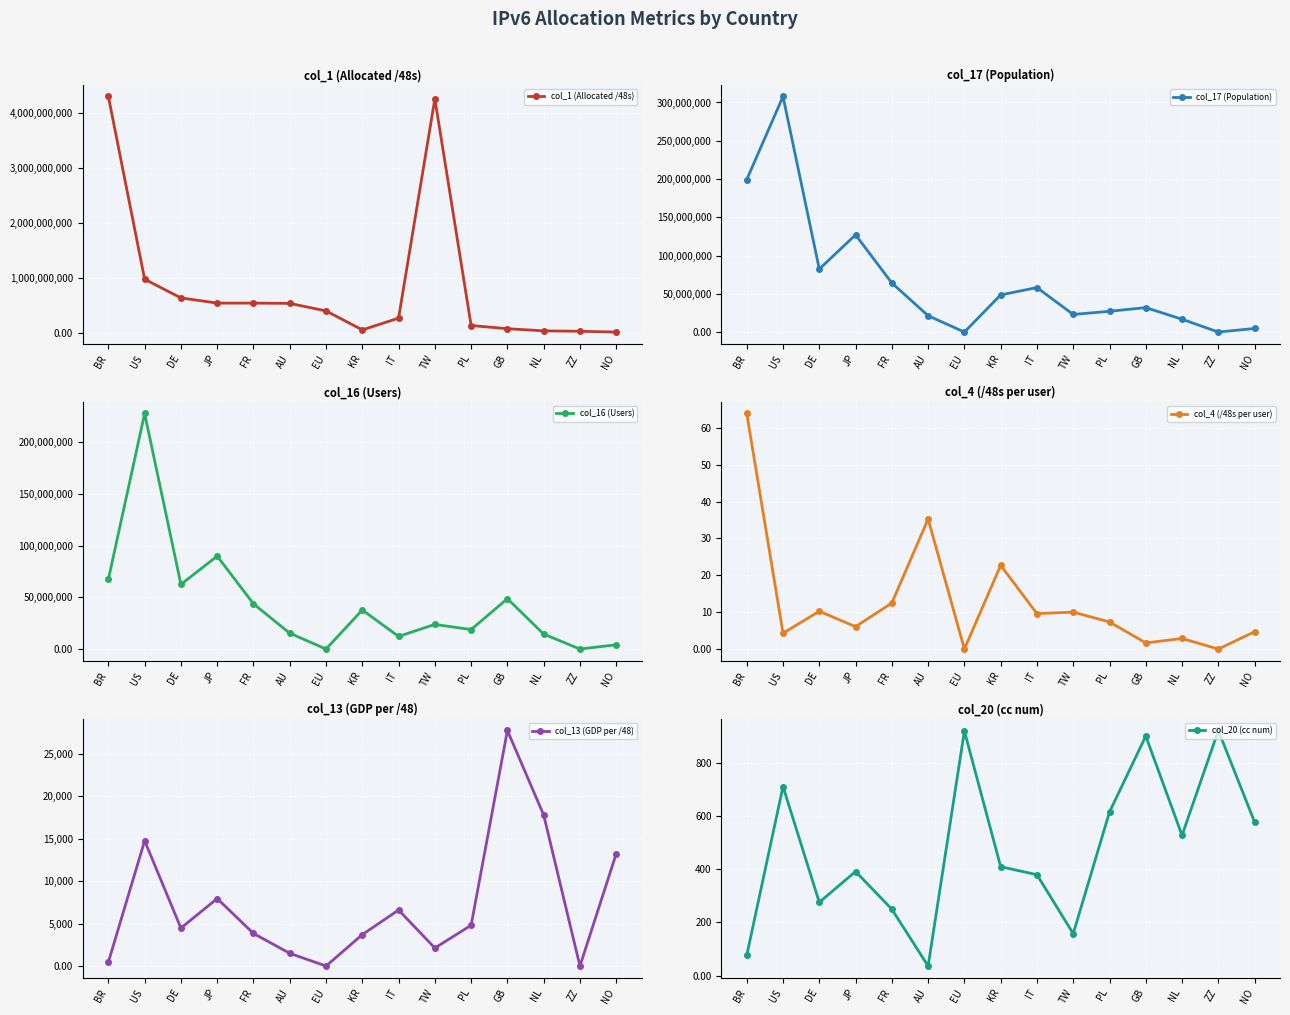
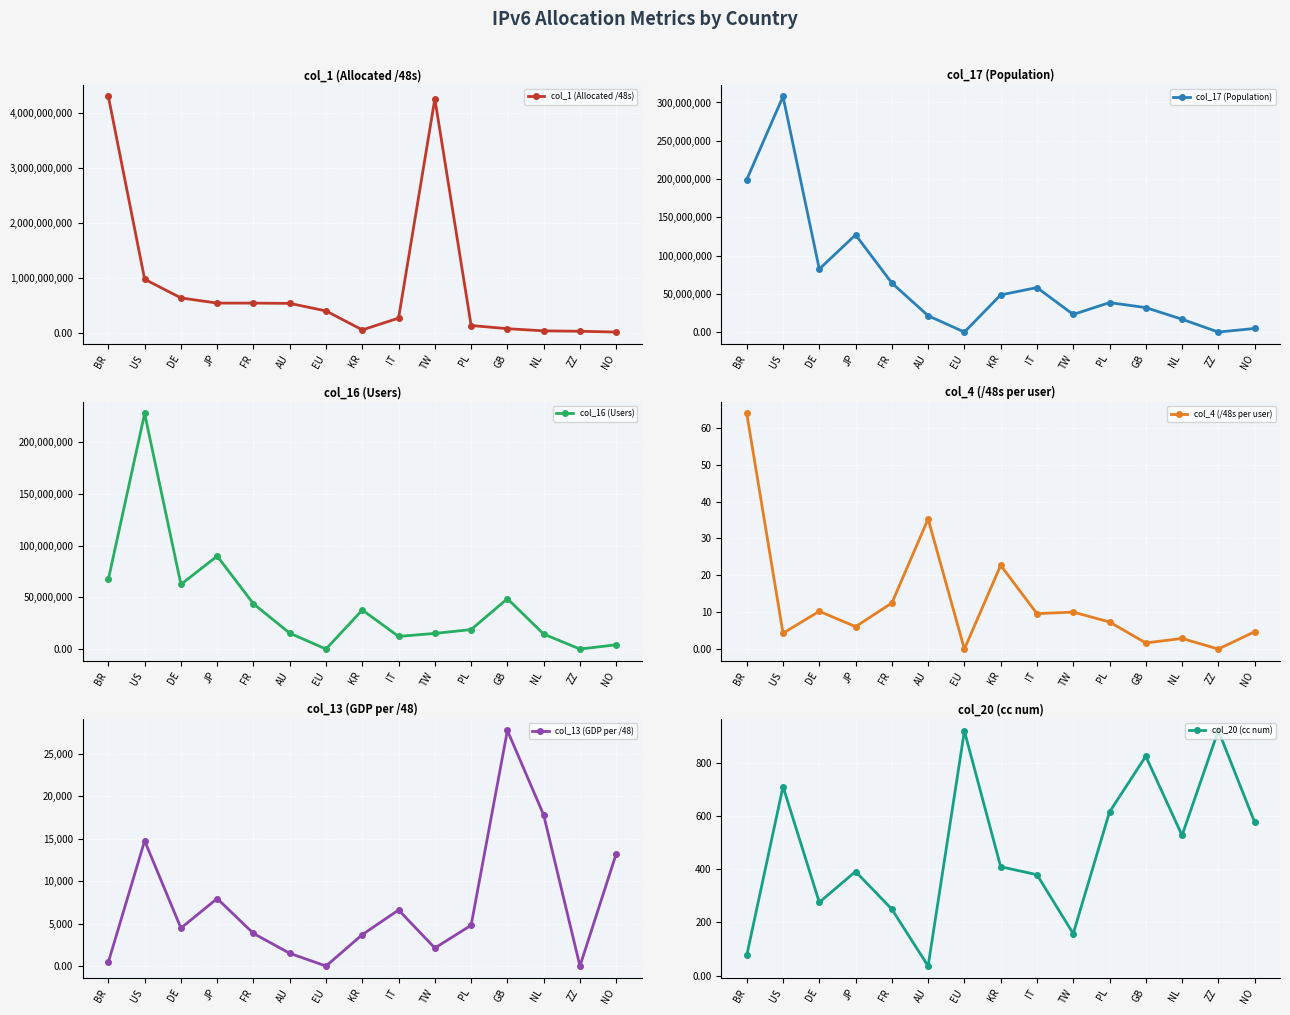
  {
    "col_1 (Allocated /48s)": {
      "BR": "4,300,000,000",
      "US": "1,000,000,000",
      "DE": "600,000,000",
      "JP": "500,000,000",
      "FR": "500,000,000",
      "AU": "500,000,000",
      "EU": "400,000,000",
      "KR": "100,000,000",
      "IT": "300,000,000",
      "TW": "4,300,000,000",
      "PL": "100,000,000",
      "GB": "100,000,000",
      "NL": "0",
      "ZZ": "0",
      "NO": "0"
    },
    "col_17 (Population)": {
      "BR": "200,000,000",
      "US": "310,000,000",
      "DE": "80,000,000",
      "JP": "130,000,000",
      "FR": "60,000,000",
      "AU": "20,000,000",
      "EU": "0",
      "KR": "50,000,000",
      "IT": "60,000,000",
      "TW": "20,000,000",
-     "PL": "30,000,000",
+     "PL": "40,000,000",
      "GB": "30,000,000",
      "NL": "20,000,000",
      "ZZ": "0",
      "NO": "0"
    },
    "col_16 (Users)": {
      "BR": "67,000,000",
      "US": "228,000,000",
      "DE": "63,000,000",
      "JP": "90,000,000",
      "FR": "44,000,000",
      "AU": "15,000,000",
      "EU": "0",
      "KR": "38,000,000",
      "IT": "12,000,000",
-     "TW": "24,000,000",
+     "TW": "15,000,000",
      "PL": "19,000,000",
      "GB": "49,000,000",
      "NL": "14,000,000",
      "ZZ": "0",
      "NO": "4,000,000"
    },
    "col_4 (/48s per user)": {
      "BR": "64",
      "US": "4",
      "DE": "10",
      "JP": "6",
      "FR": "12",
      "AU": "35",
      "EU": "0",
      "KR": "23",
      "IT": "10",
      "TW": "10",
      "PL": "7",
      "GB": "2",
      "NL": "3",
      "ZZ": "0",
      "NO": "5"
    },
    "col_13 (GDP per /48)": {
      "BR": "0",
      "US": "15,000",
      "DE": "4,000",
      "JP": "8,000",
      "FR": "4,000",
      "AU": "2,000",
      "EU": "0",
      "KR": "4,000",
      "IT": "7,000",
      "TW": "2,000",
      "PL": "5,000",
      "GB": "28,000",
      "NL": "18,000",
      "ZZ": "0",
      "NO": "13,000"
    },
    "col_20 (cc num)": {
      "BR": "80",
      "US": "710",
      "DE": "280",
      "JP": "390",
      "FR": "250",
      "AU": "40",
      "EU": "920",
      "KR": "410",
      "IT": "380",
      "TW": "160",
      "PL": "620",
-     "GB": "900",
+     "GB": "830",
      "NL": "530",
      "NO": "580"
    }
  }
